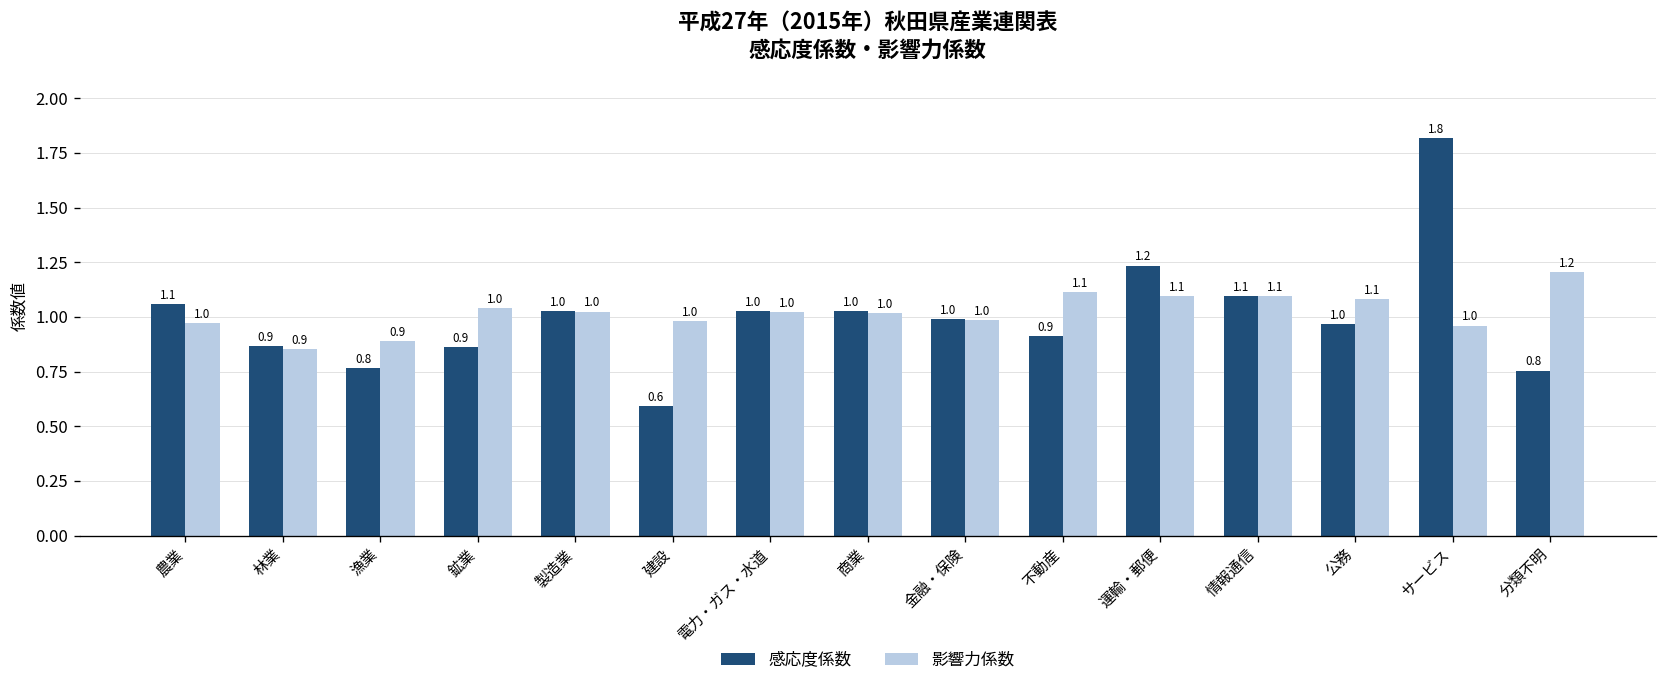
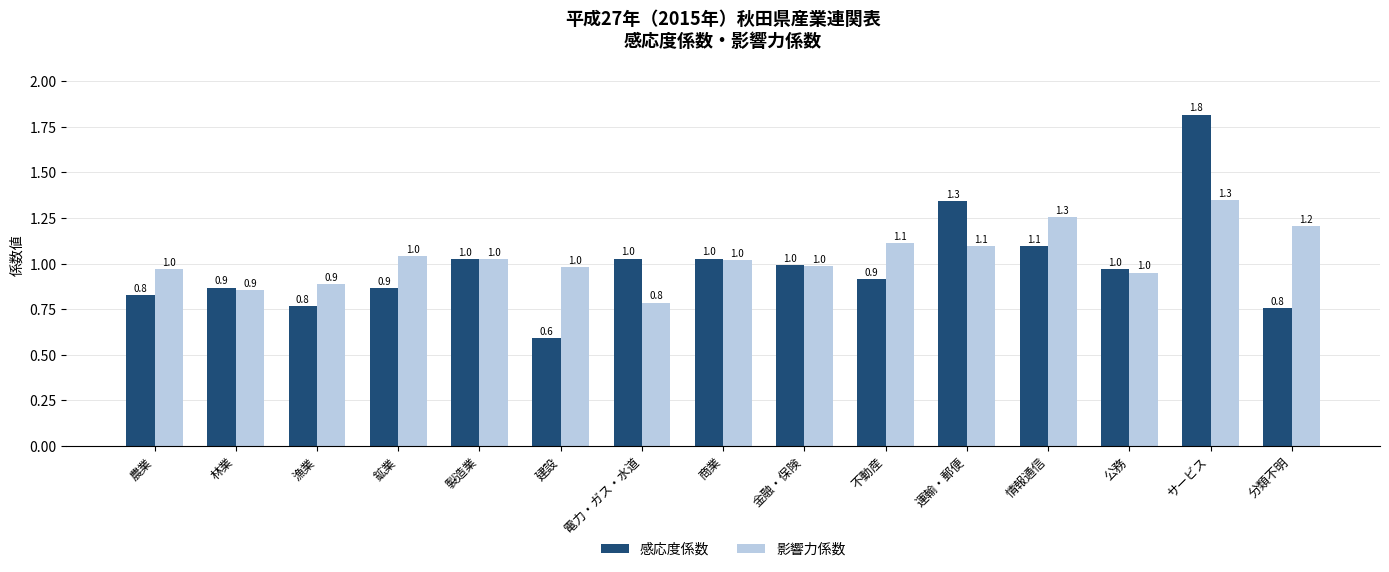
  {
    "感応度係数": {
-     "農業": 1.1,
+     "農業": 0.8,
      "林業": 0.9,
      "漁業": 0.8,
      "鉱業": 0.9,
      "製造業": 1.0,
      "建設": 0.6,
      "電力・ガス・水道": 1.0,
      "商業": 1.0,
      "金融・保険": 1.0,
      "不動産": 0.9,
-     "運輸・郵便": 1.2,
+     "運輸・郵便": 1.3,
      "情報通信": 1.1,
      "公務": 1.0,
      "サービス": 1.8,
      "分類不明": 0.8
    },
    "影響力係数": {
      "農業": 1.0,
      "林業": 0.9,
      "漁業": 0.9,
      "鉱業": 1.0,
      "製造業": 1.0,
      "建設": 1.0,
-     "電力・ガス・水道": 1.0,
+     "電力・ガス・水道": 0.8,
      "商業": 1.0,
      "金融・保険": 1.0,
      "不動産": 1.1,
      "運輸・郵便": 1.1,
-     "情報通信": 1.1,
-     "公務": 1.1,
-     "サービス": 1.0,
+     "情報通信": 1.3,
+     "公務": 1.0,
+     "サービス": 1.3,
      "分類不明": 1.2
    }
  }
